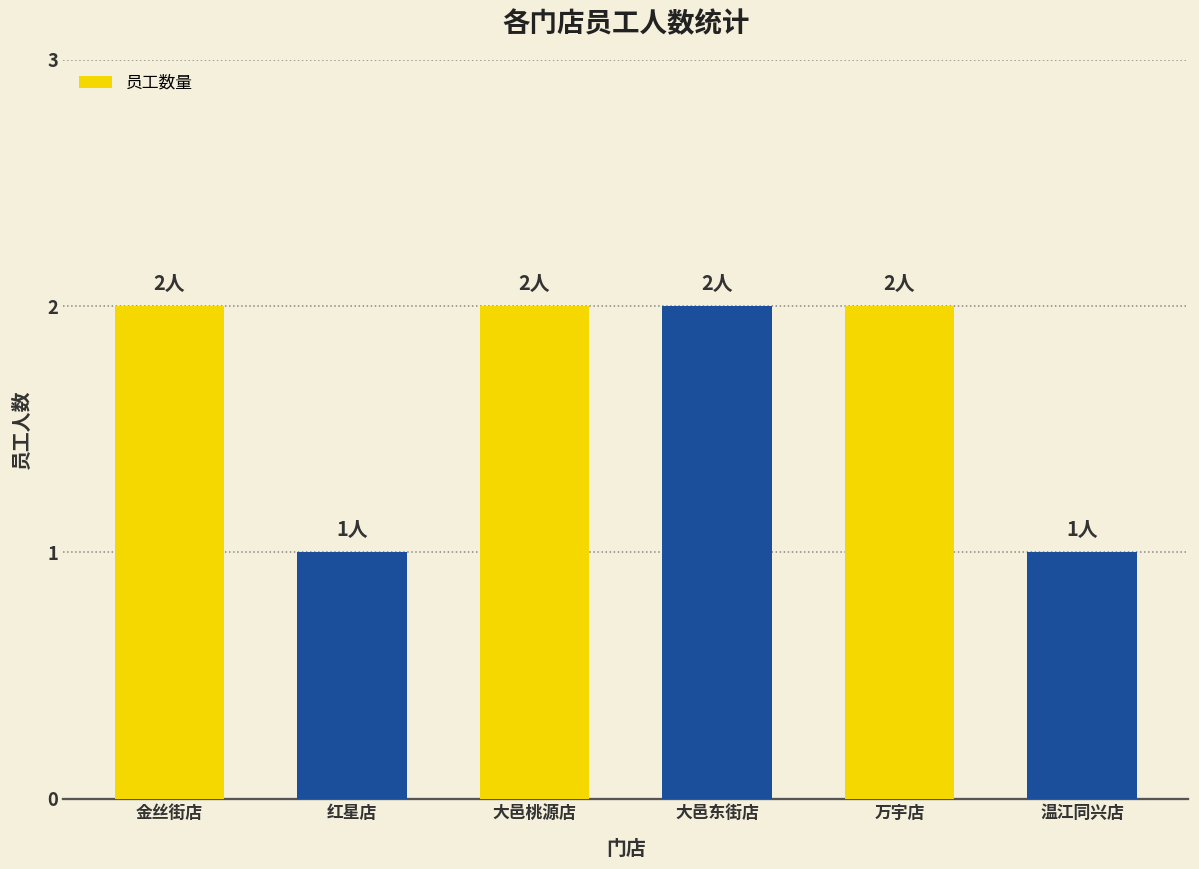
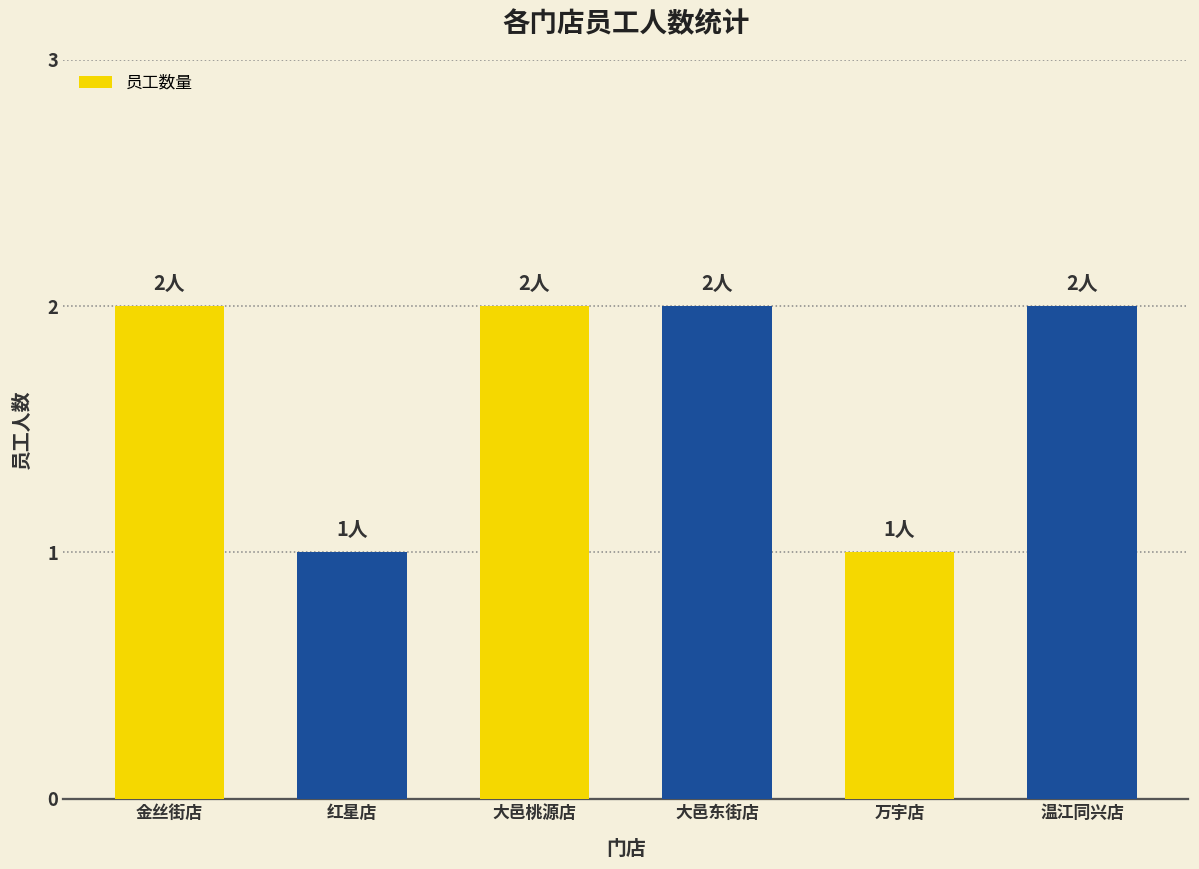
  {
    "金丝街店": "2人",
    "红星店": "1人",
    "大邑桃源店": "2人",
    "大邑东街店": "2人",
-   "万宇店": "2人",
-   "温江同兴店": "1人"
+   "万宇店": "1人",
+   "温江同兴店": "2人"
  }
